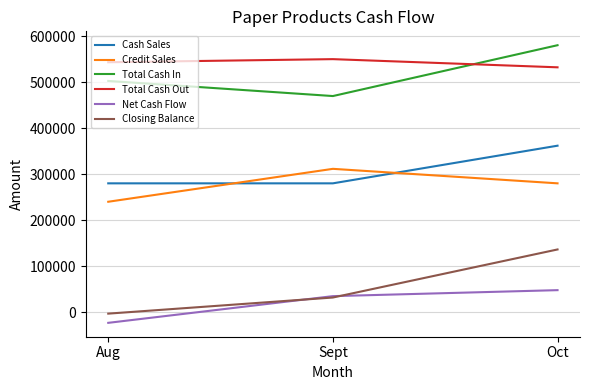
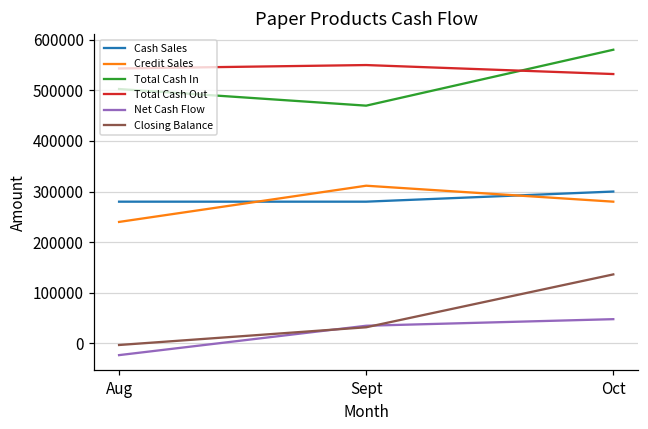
  {
    "Cash Sales": {
      "Aug": 280000,
      "Sept": 280000,
-     "Oct": 360000
+     "Oct": 300000
    },
    "Credit Sales": {
      "Aug": 240000,
      "Sept": 310000,
      "Oct": 280000
    },
    "Total Cash In": {
      "Sept": 470000,
      "Oct": 580000
    },
    "Total Cash Out": {
      "Sept": 550000,
      "Oct": 530000
    },
    "Net Cash Flow": {
      "Aug": -20000,
      "Oct": 50000
    },
    "Closing Balance": {
      "Aug": 0,
      "Oct": 140000
    }
  }
